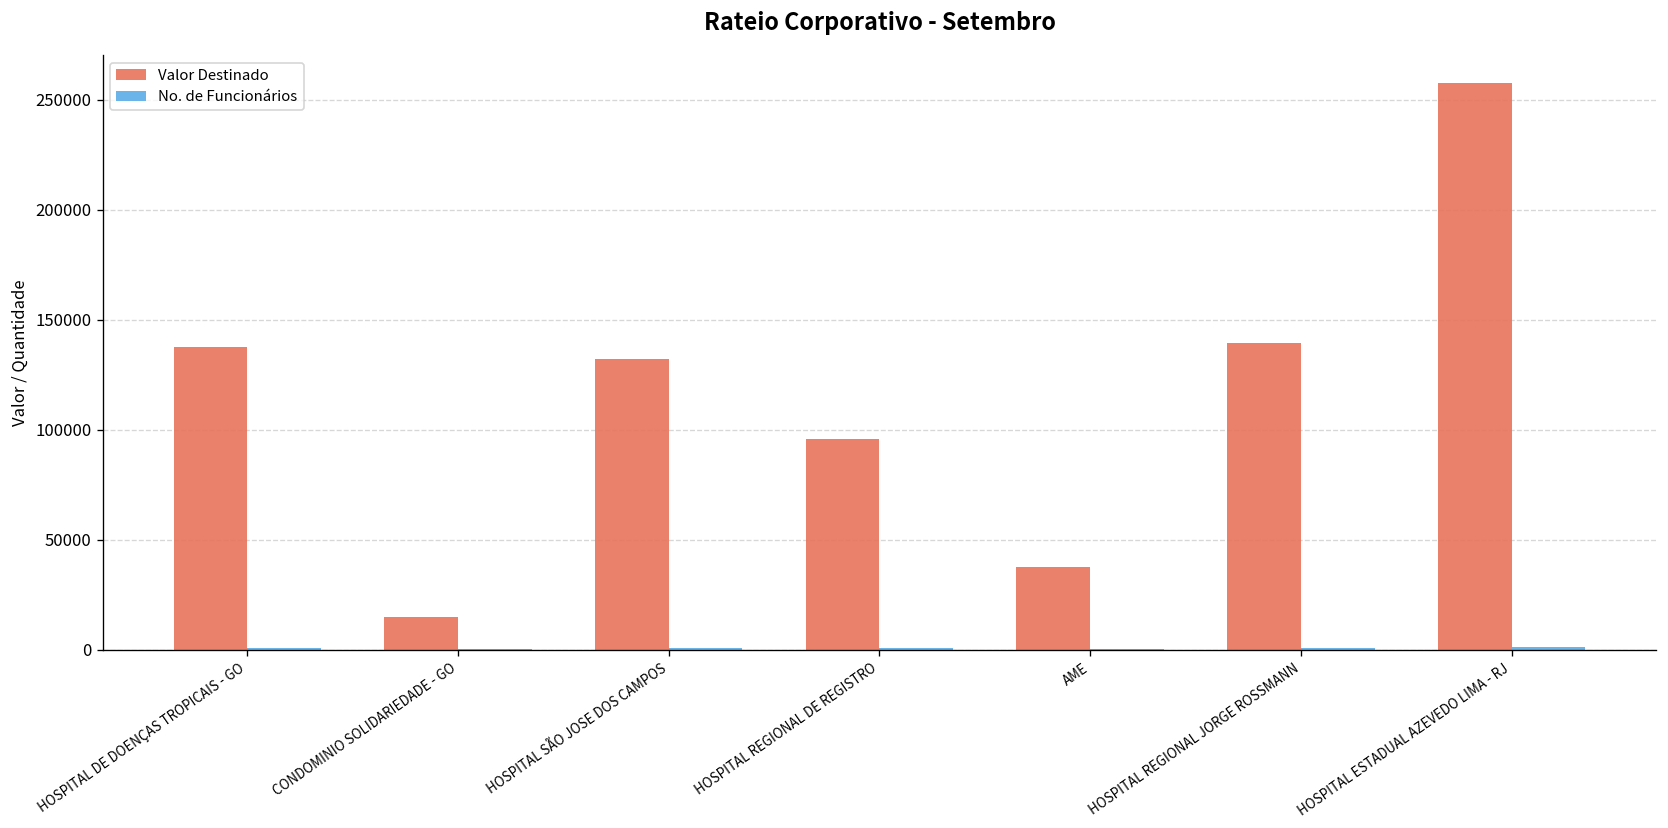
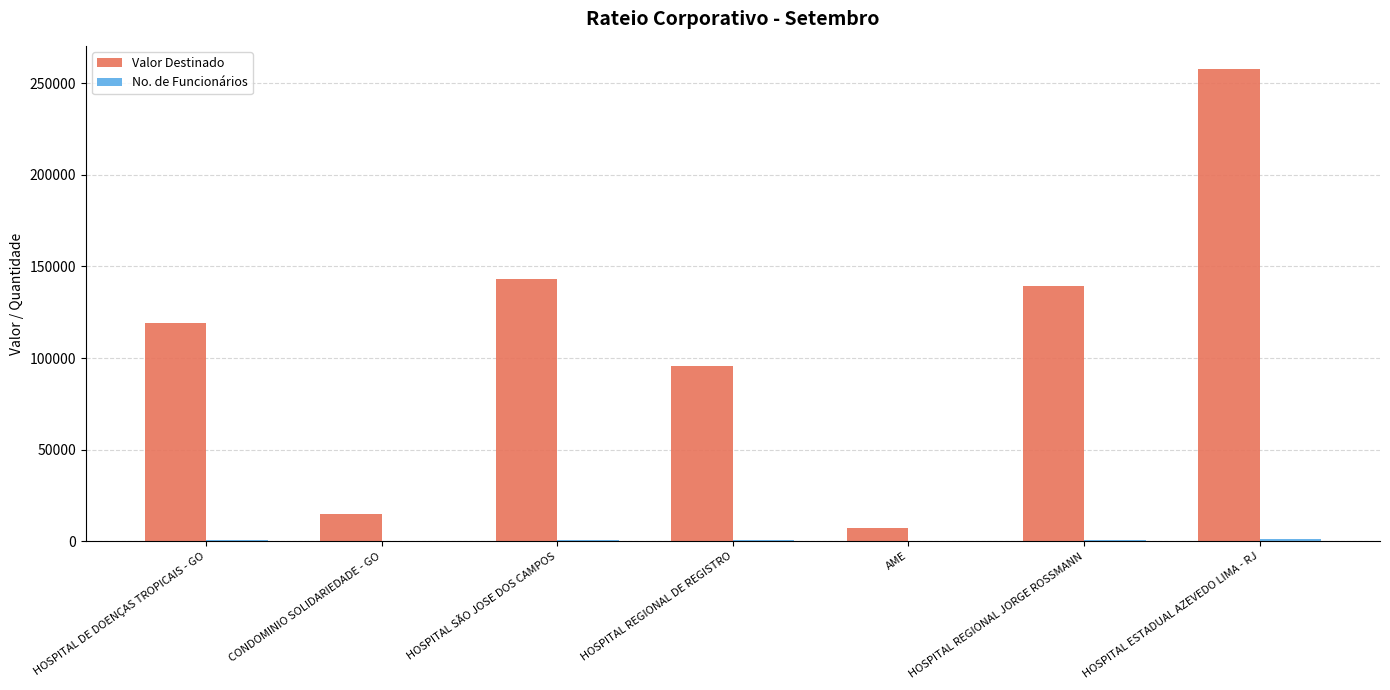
  {
    "Valor Destinado": {
-     "HOSPITAL DE DOENÇAS TROPICAIS - GO": 138000,
+     "HOSPITAL DE DOENÇAS TROPICAIS - GO": 119000,
      "CONDOMINIO SOLIDARIEDADE - GO": 15000,
-     "HOSPITAL SÃO JOSE DOS CAMPOS": 132000,
+     "HOSPITAL SÃO JOSE DOS CAMPOS": 143000,
      "HOSPITAL REGIONAL DE REGISTRO": 96000,
-     "AME": 37000,
+     "AME": 7000,
      "HOSPITAL REGIONAL JORGE ROSSMANN": 140000,
      "HOSPITAL ESTADUAL AZEVEDO LIMA - RJ": 257000
    }
  }
